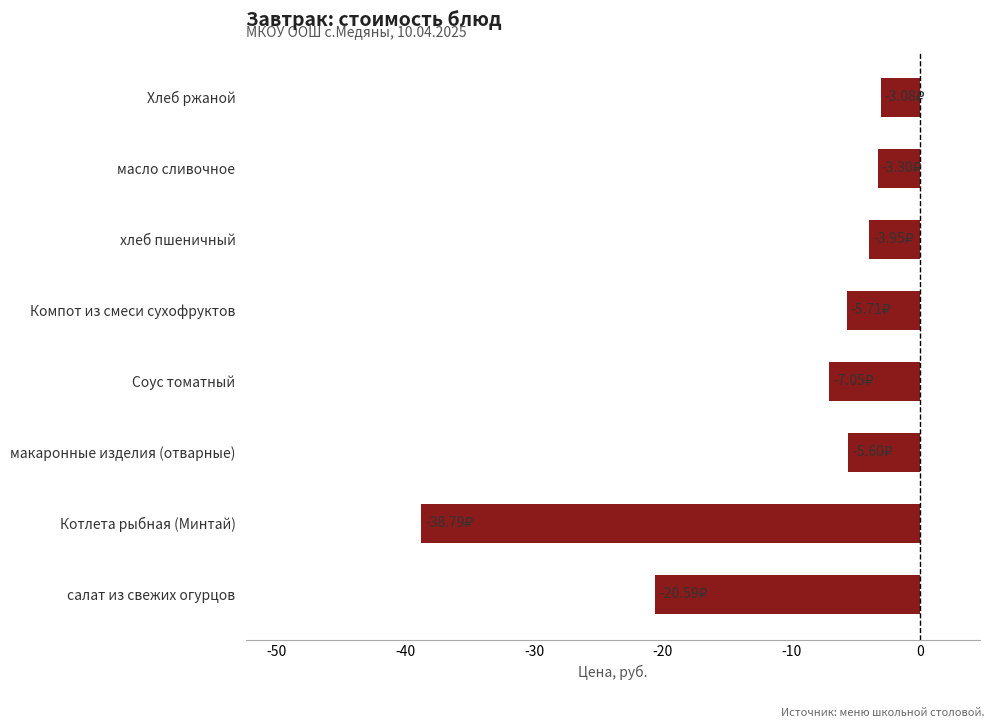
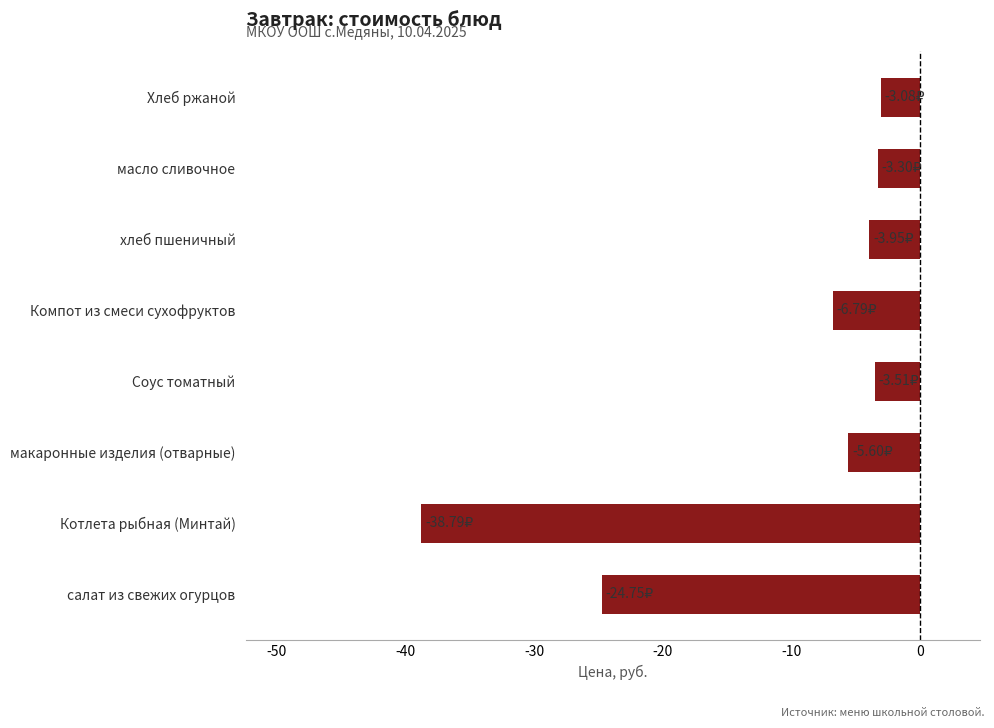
  {
    "Хлеб ржаной": "-3.08₽",
    "масло сливочное": "-3.30₽",
    "хлеб пшеничный": "-3.95₽",
-   "Компот из смеси сухофруктов": "-5.71₽",
-   "Соус томатный": "-7.05₽",
+   "Компот из смеси сухофруктов": "-6.79₽",
+   "Соус томатный": "-3.51₽",
    "макаронные изделия (отварные)": "-5.60₽",
    "Котлета рыбная (Минтай)": "-38.79₽",
-   "салат из свежих огурцов": "-20.59₽"
+   "салат из свежих огурцов": "-24.75₽"
  }
